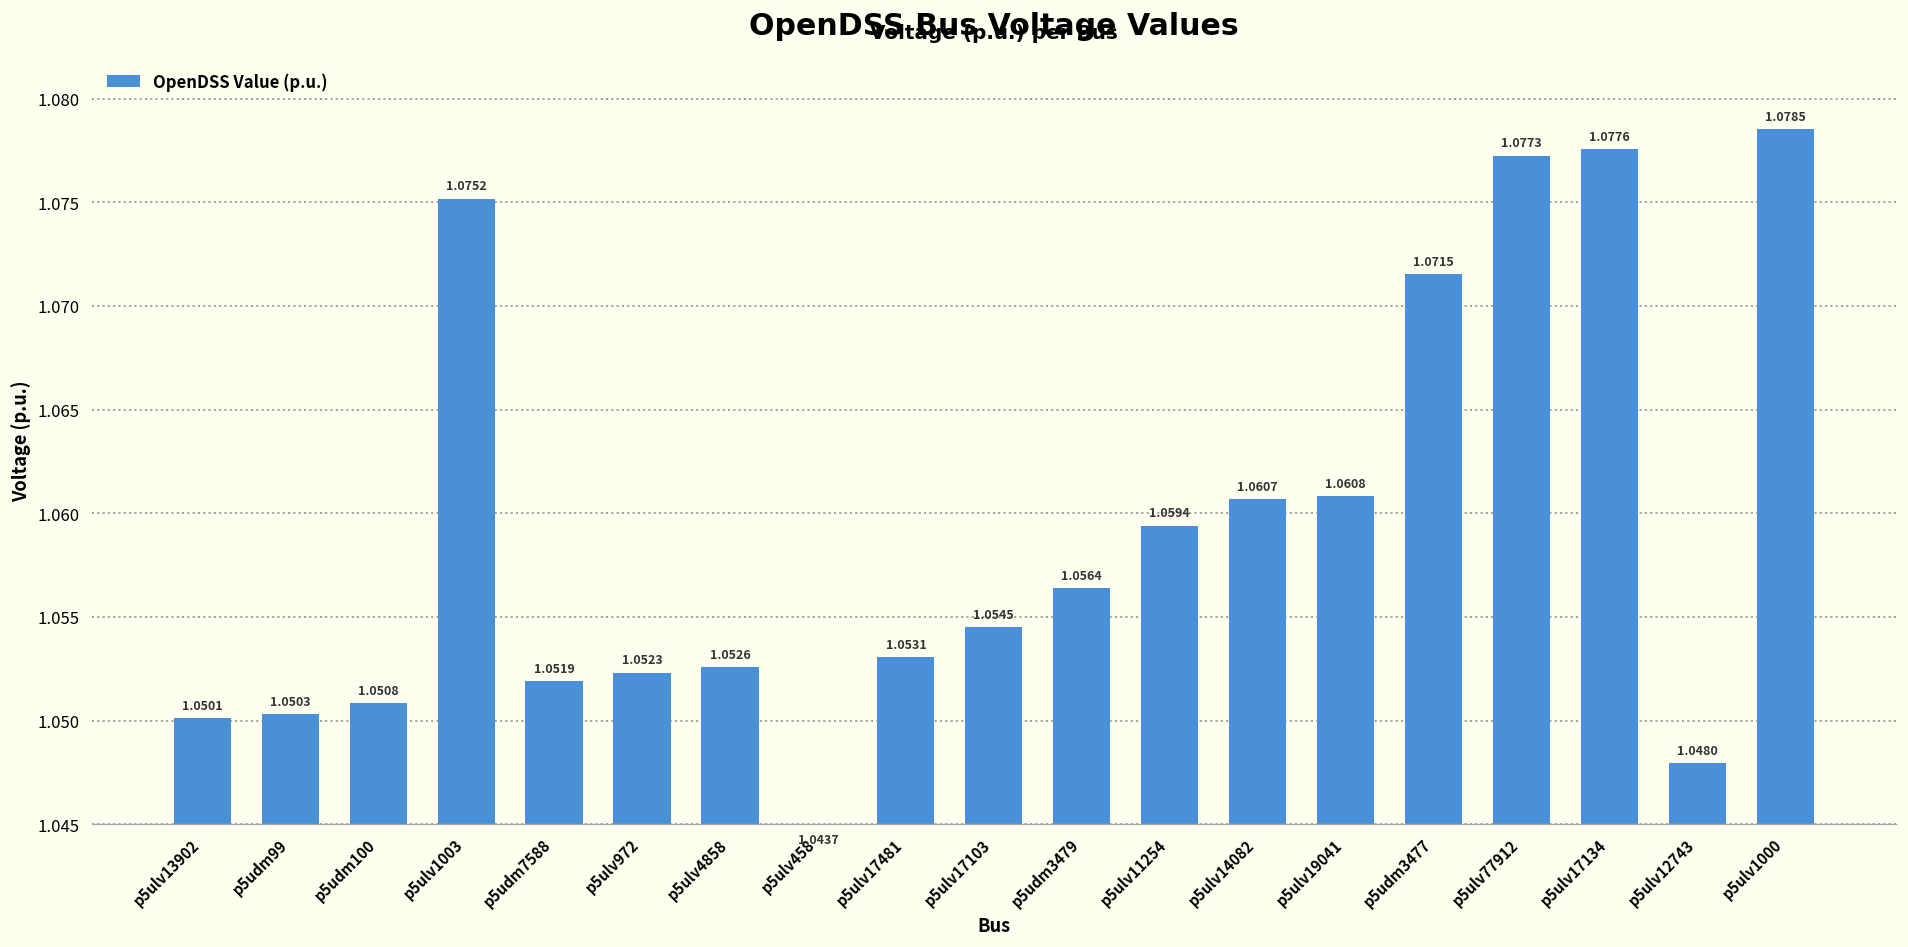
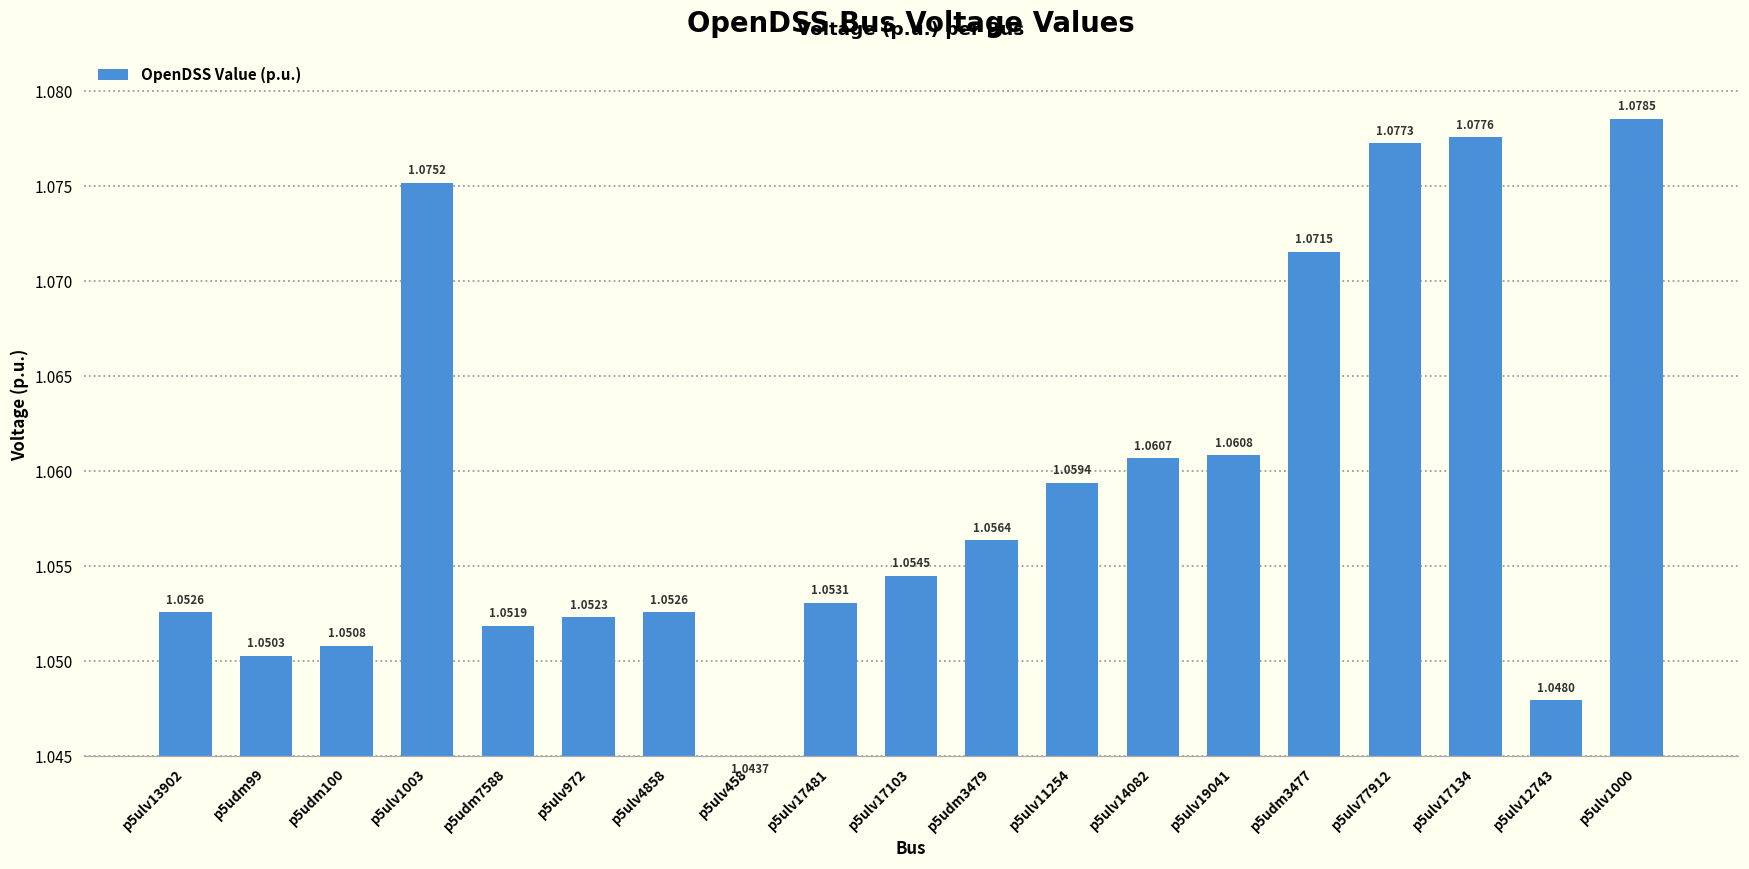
  {
-   "p5ulv13902": 1.0501,
+   "p5ulv13902": 1.0526,
    "p5udm99": 1.0503,
    "p5udm100": 1.0508,
    "p5ulv1003": 1.0752,
    "p5udm7588": 1.0519,
    "p5ulv972": 1.0523,
    "p5ulv4858": 1.0526,
    "p5ulv17481": 1.0531,
    "p5ulv17103": 1.0545,
    "p5udm3479": 1.0564,
    "p5ulv11254": 1.0594,
    "p5ulv14082": 1.0607,
    "p5ulv19041": 1.0608,
    "p5udm3477": 1.0715,
    "p5ulv77912": 1.0773,
    "p5ulv17134": 1.0776,
    "p5ulv12743": 1.0480,
    "p5ulv1000": 1.0785
  }
